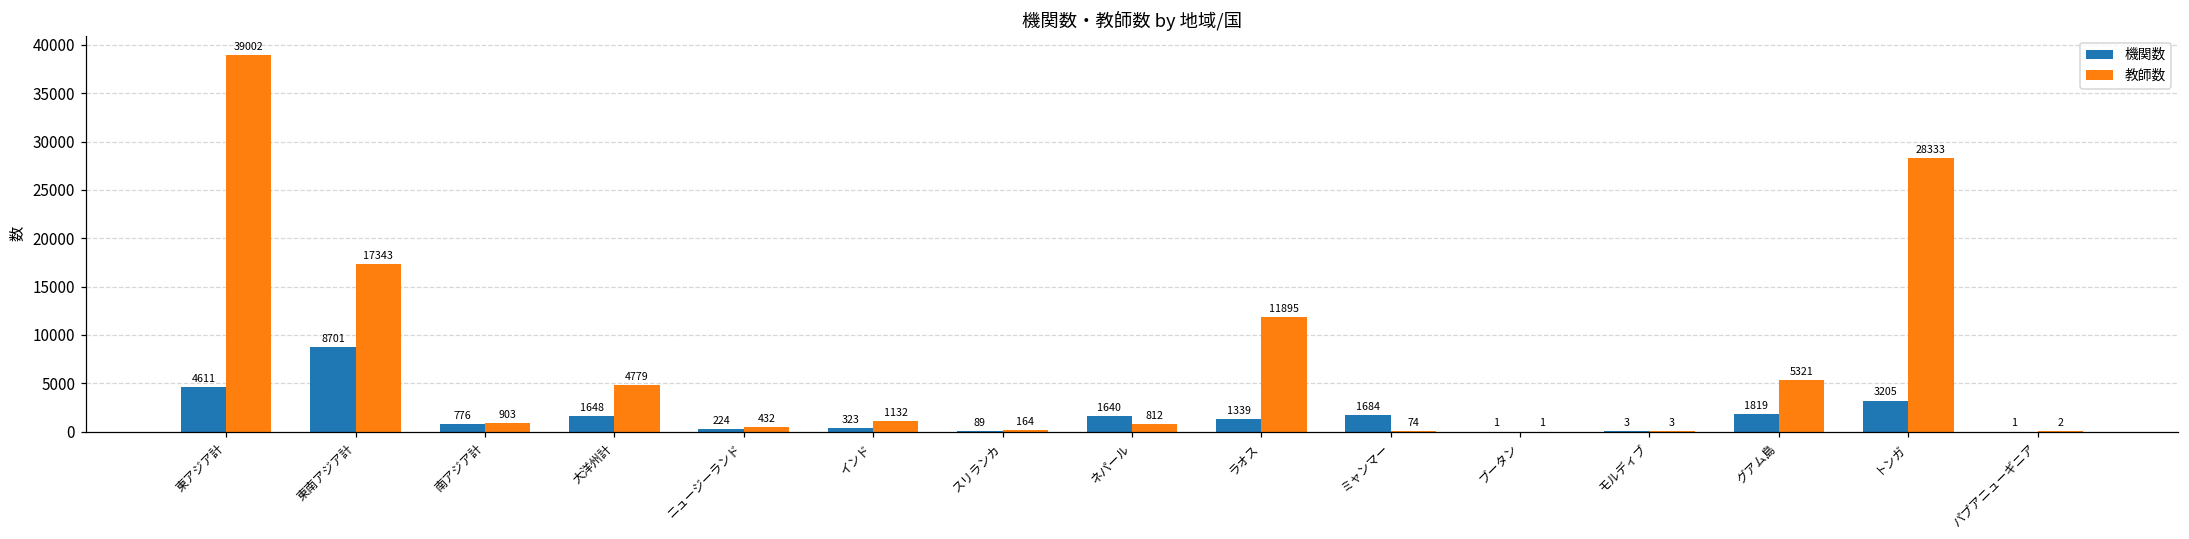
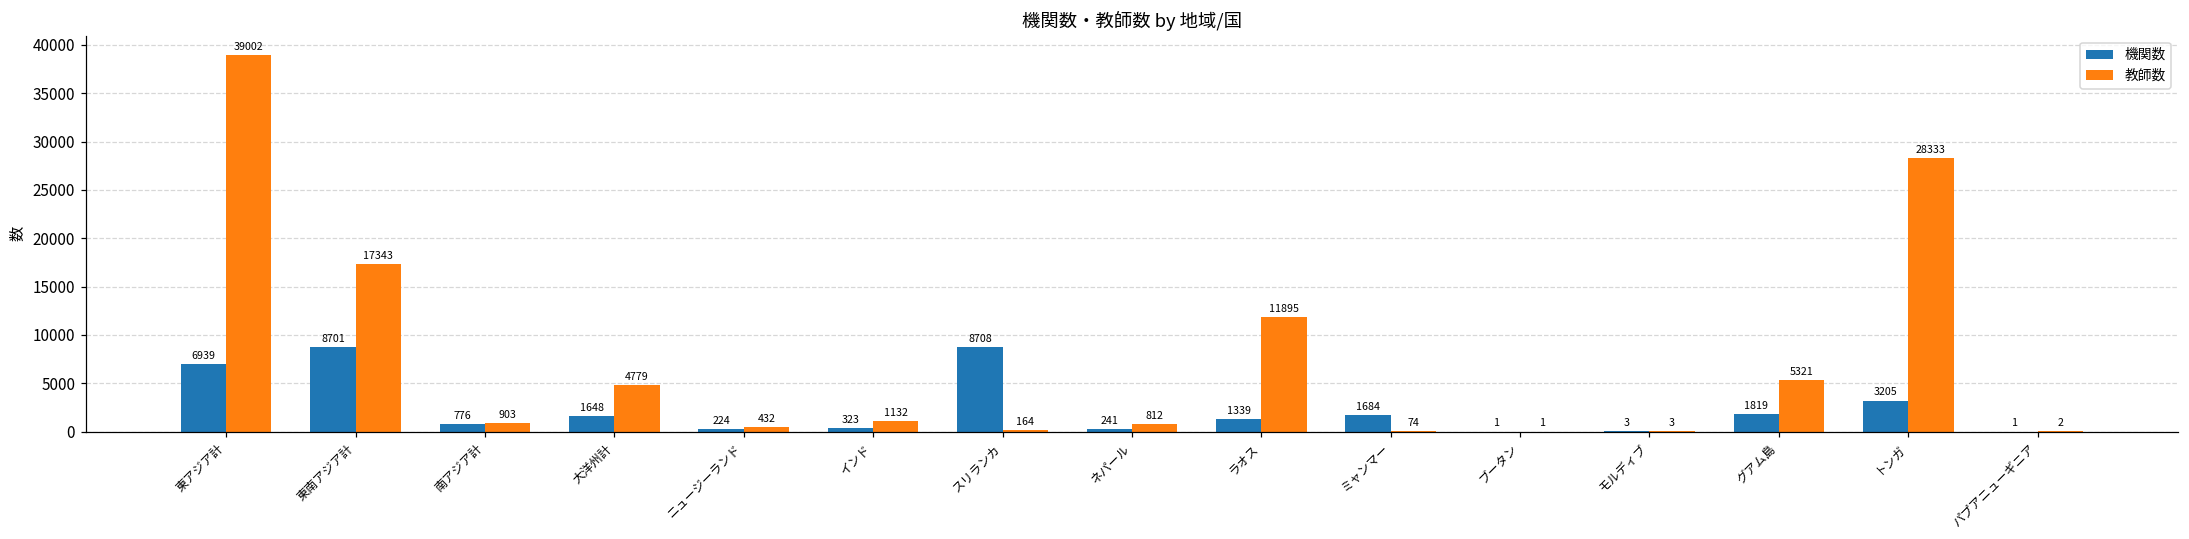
  {
    "機関数": {
-     "東アジア計": 4611,
+     "東アジア計": 6939,
      "東南アジア計": 8701,
      "南アジア計": 776,
      "大洋州計": 1648,
      "ニュージーランド": 224,
      "インド": 323,
-     "スリランカ": 89,
-     "ネパール": 1640,
+     "スリランカ": 8708,
+     "ネパール": 241,
      "ラオス": 1339,
      "ミャンマー": 1684,
      "ブータン": 1,
      "モルディブ": 3,
      "グアム島": 1819,
      "トンガ": 3205,
      "パプアニューギニア": 1
    },
    "教師数": {
      "東アジア計": 39002,
      "東南アジア計": 17343,
      "南アジア計": 903,
      "大洋州計": 4779,
      "ニュージーランド": 432,
      "インド": 1132,
      "スリランカ": 164,
      "ネパール": 812,
      "ラオス": 11895,
      "ミャンマー": 74,
      "ブータン": 1,
      "モルディブ": 3,
      "グアム島": 5321,
      "トンガ": 28333,
      "パプアニューギニア": 2
    }
  }
